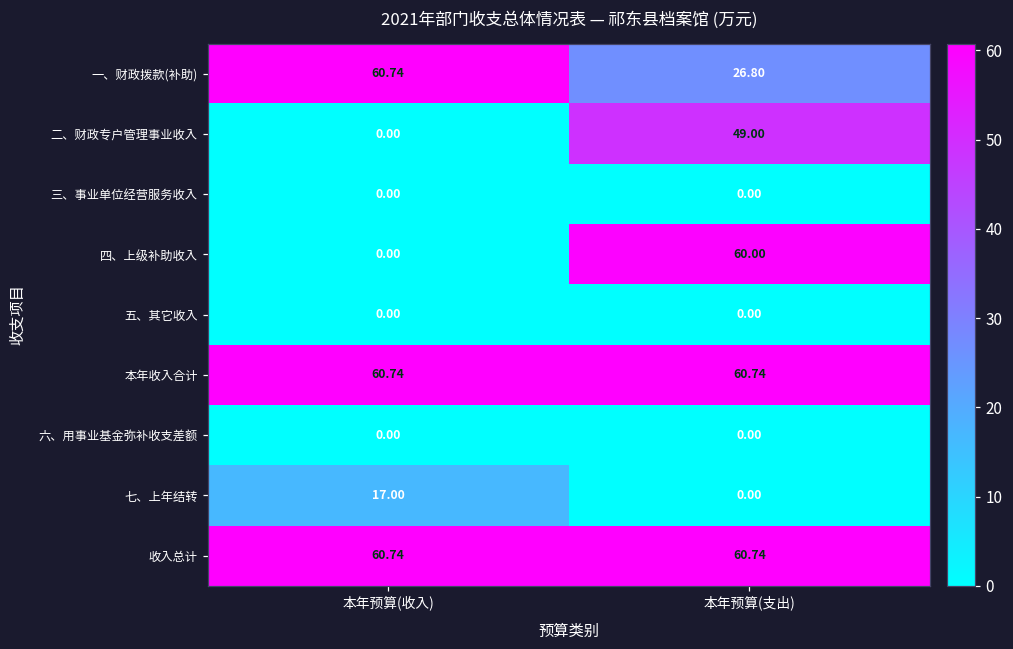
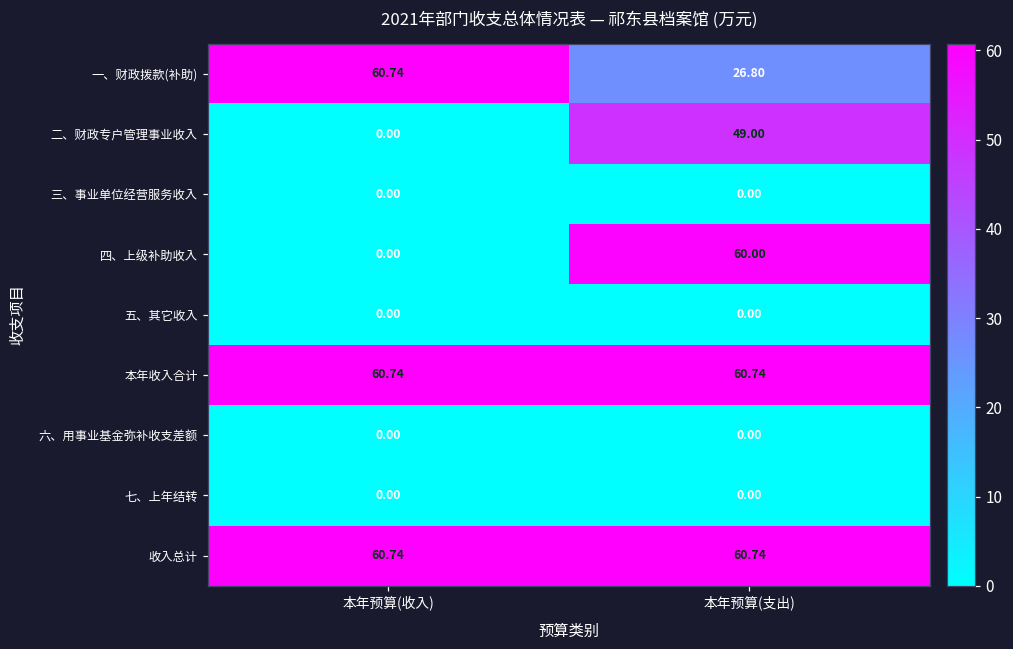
  {
    "一、财政拨款(补助)": {
      "本年预算(收入)": 60.74,
      "本年预算(支出)": 26.80
    },
    "二、财政专户管理事业收入": {
      "本年预算(收入)": 0.00,
      "本年预算(支出)": 49.00
    },
    "三、事业单位经营服务收入": {
      "本年预算(收入)": 0.00,
      "本年预算(支出)": 0.00
    },
    "四、上级补助收入": {
      "本年预算(收入)": 0.00,
      "本年预算(支出)": 60.00
    },
    "五、其它收入": {
      "本年预算(收入)": 0.00,
      "本年预算(支出)": 0.00
    },
    "本年收入合计": {
      "本年预算(收入)": 60.74,
      "本年预算(支出)": 60.74
    },
    "六、用事业基金弥补收支差额": {
      "本年预算(收入)": 0.00,
      "本年预算(支出)": 0.00
    },
    "七、上年结转": {
-     "本年预算(收入)": 17.00,
+     "本年预算(收入)": 0.00,
      "本年预算(支出)": 0.00
    },
    "收入总计": {
      "本年预算(收入)": 60.74,
      "本年预算(支出)": 60.74
    }
  }
